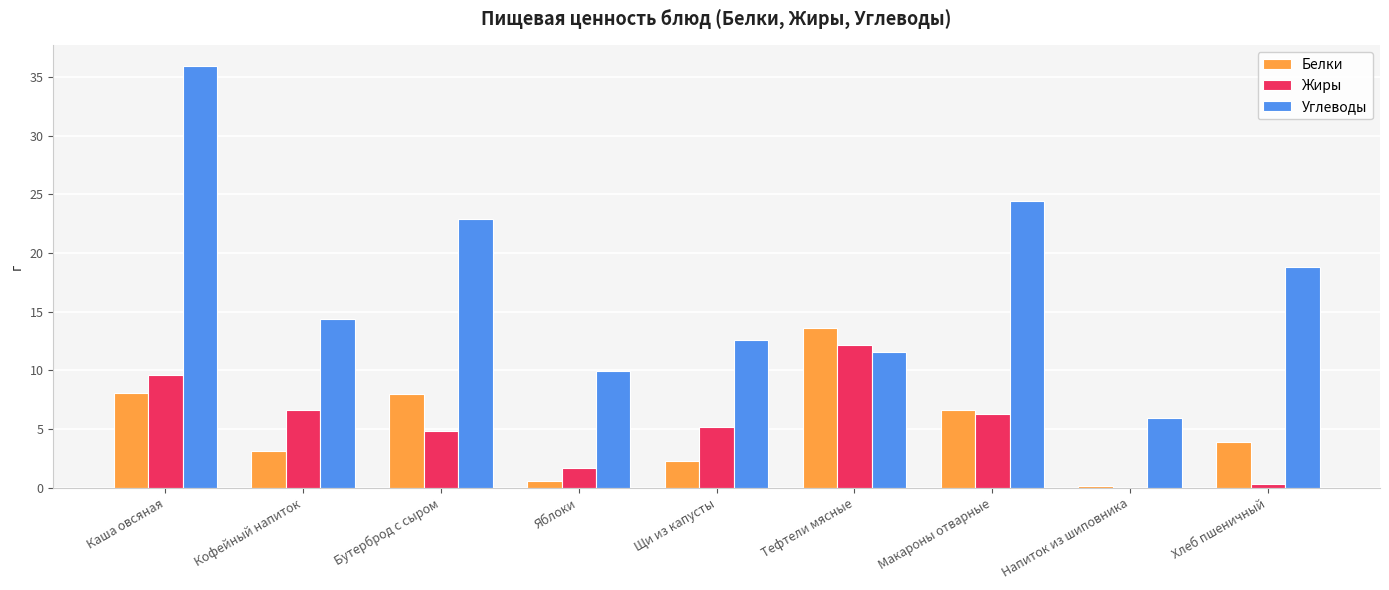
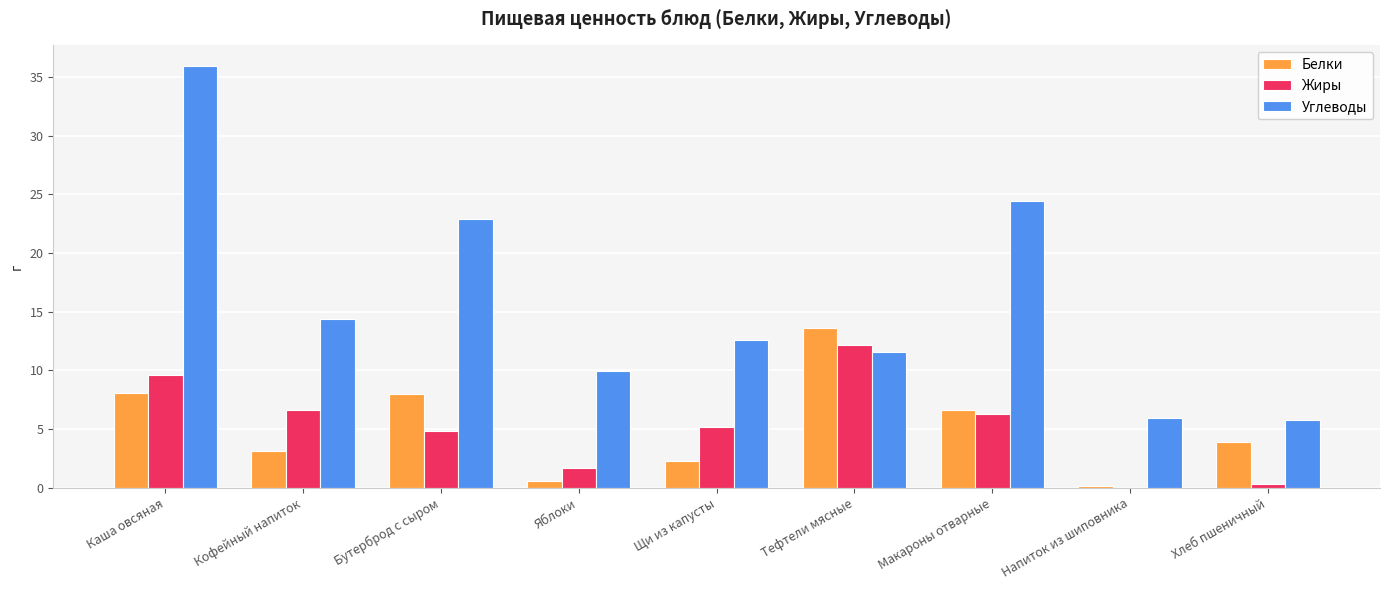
  {
    "Белки": {
      "Каша овсяная": 8.1,
      "Кофейный напиток": 3.1,
      "Бутерброд с сыром": 8.0,
      "Яблоки": 0.6,
      "Щи из капусты": 2.3,
      "Тефтели мясные": 13.6,
      "Макароны отварные": 6.6,
      "Хлеб пшеничный": 3.9
    },
    "Жиры": {
      "Каша овсяная": 9.6,
      "Кофейный напиток": 6.6,
      "Бутерброд с сыром": 4.8,
      "Яблоки": 1.7,
      "Щи из капусты": 5.2,
      "Тефтели мясные": 12.2,
      "Макароны отварные": 6.3,
      "Напиток из шиповника": 0.0,
      "Хлеб пшеничный": 0.3
    },
    "Углеводы": {
      "Каша овсяная": 35.9,
      "Кофейный напиток": 14.4,
      "Бутерброд с сыром": 22.9,
      "Яблоки": 9.9,
      "Щи из капусты": 12.6,
      "Тефтели мясные": 11.6,
      "Макароны отварные": 24.4,
      "Напиток из шиповника": 5.9,
-     "Хлеб пшеничный": 18.8
+     "Хлеб пшеничный": 5.8
    }
  }
